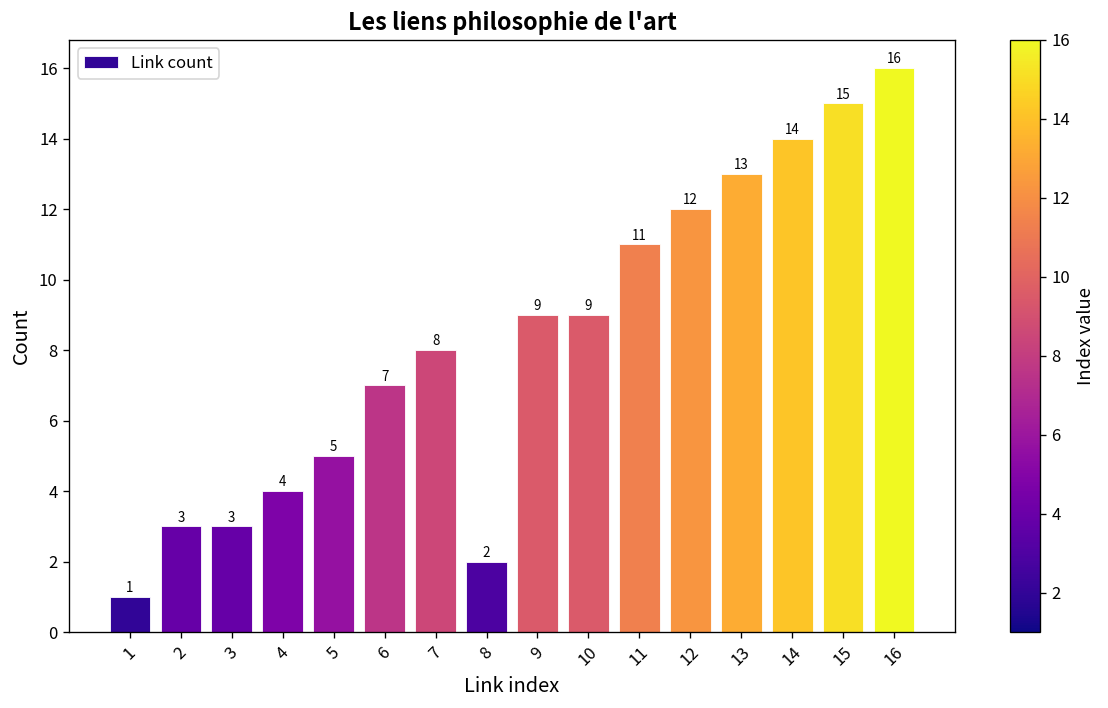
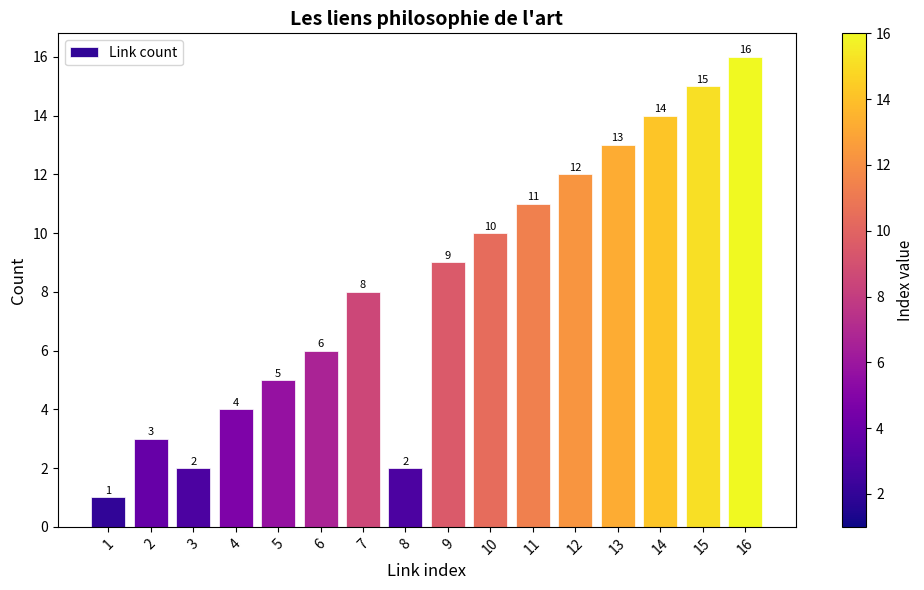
  {
    "1": 1,
    "2": 3,
-   "3": 3,
+   "3": 2,
    "4": 4,
    "5": 5,
-   "6": 7,
+   "6": 6,
    "7": 8,
    "8": 2,
    "9": 9,
-   "10": 9,
+   "10": 10,
    "11": 11,
    "12": 12,
    "13": 13,
    "14": 14,
    "15": 15,
    "16": 16
  }
